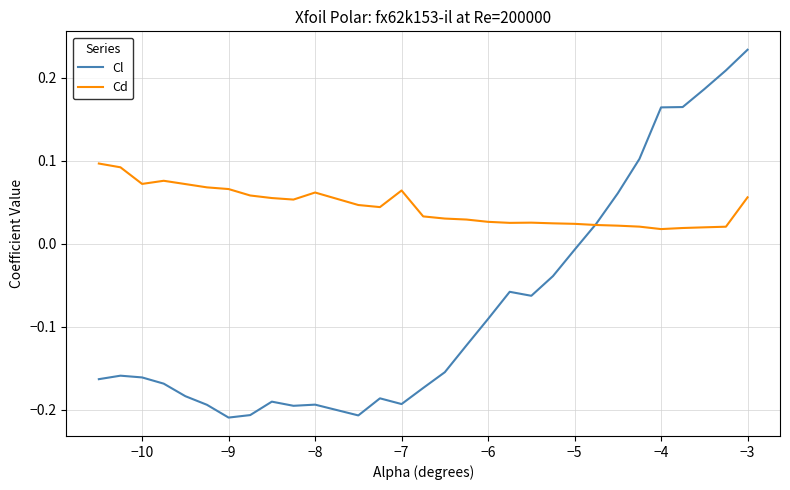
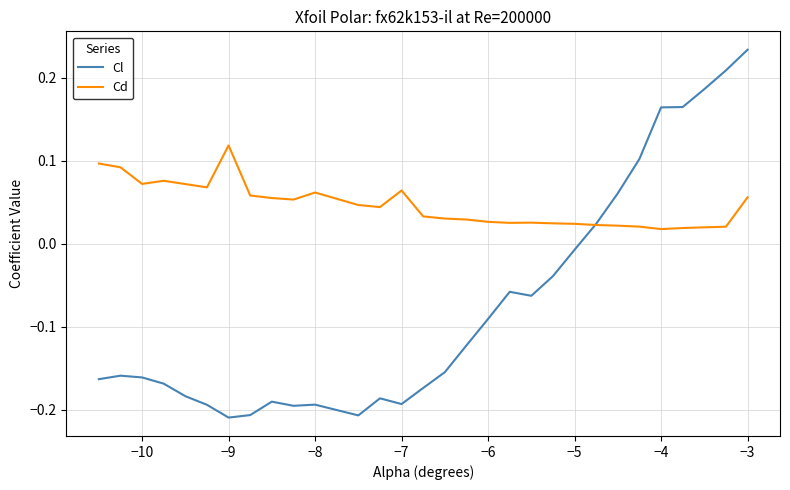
  {
    "Cl": {
      "−10": -0.16,
      "−9": -0.21,
      "−8": -0.19,
      "−7": -0.19,
      "−6": -0.09,
      "−5": -0.01,
      "−4": 0.16,
      "−3": 0.23
    },
    "Cd": {
      "−10": 0.07,
-     "−9": 0.07,
+     "−9": 0.12,
      "−8": 0.06,
      "−7": 0.06,
      "−6": 0.03,
      "−5": 0.02,
      "−4": 0.02,
      "−3": 0.06
    }
  }
